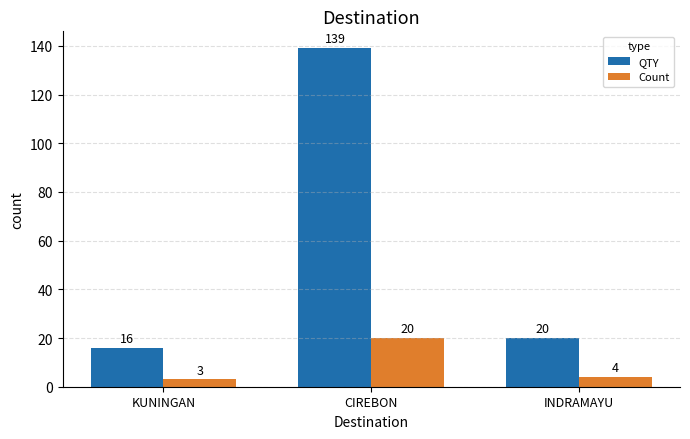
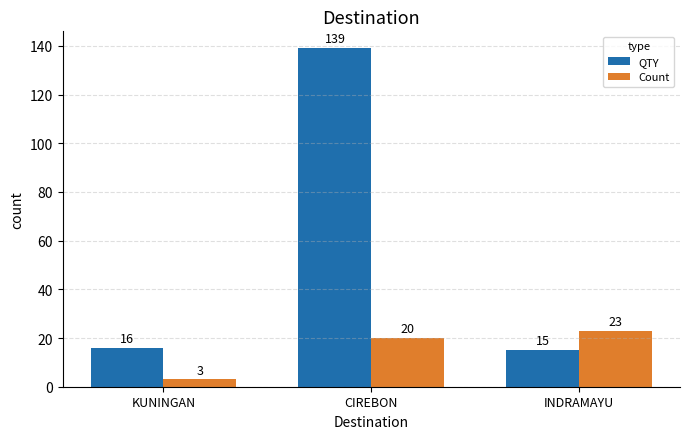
  {
    "QTY": {
      "KUNINGAN": 16,
      "CIREBON": 139,
-     "INDRAMAYU": 20
+     "INDRAMAYU": 15
    },
    "Count": {
      "KUNINGAN": 3,
      "CIREBON": 20,
-     "INDRAMAYU": 4
+     "INDRAMAYU": 23
    }
  }
